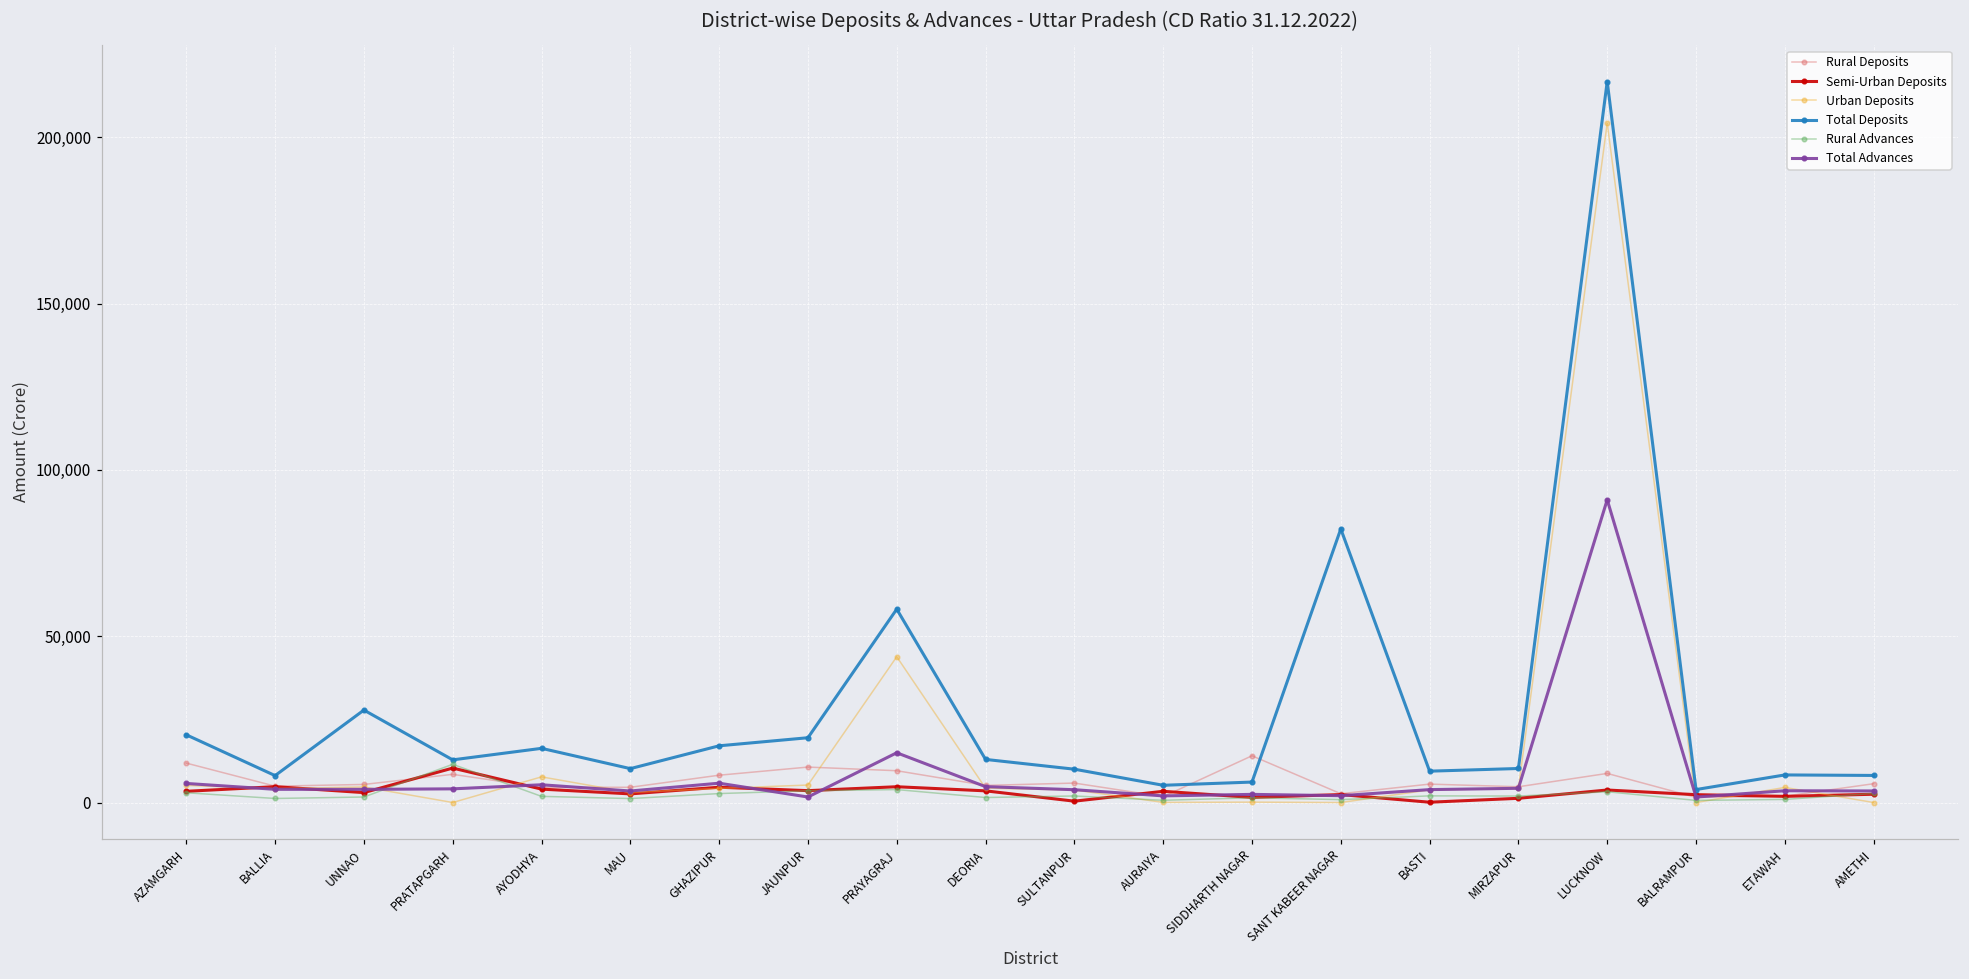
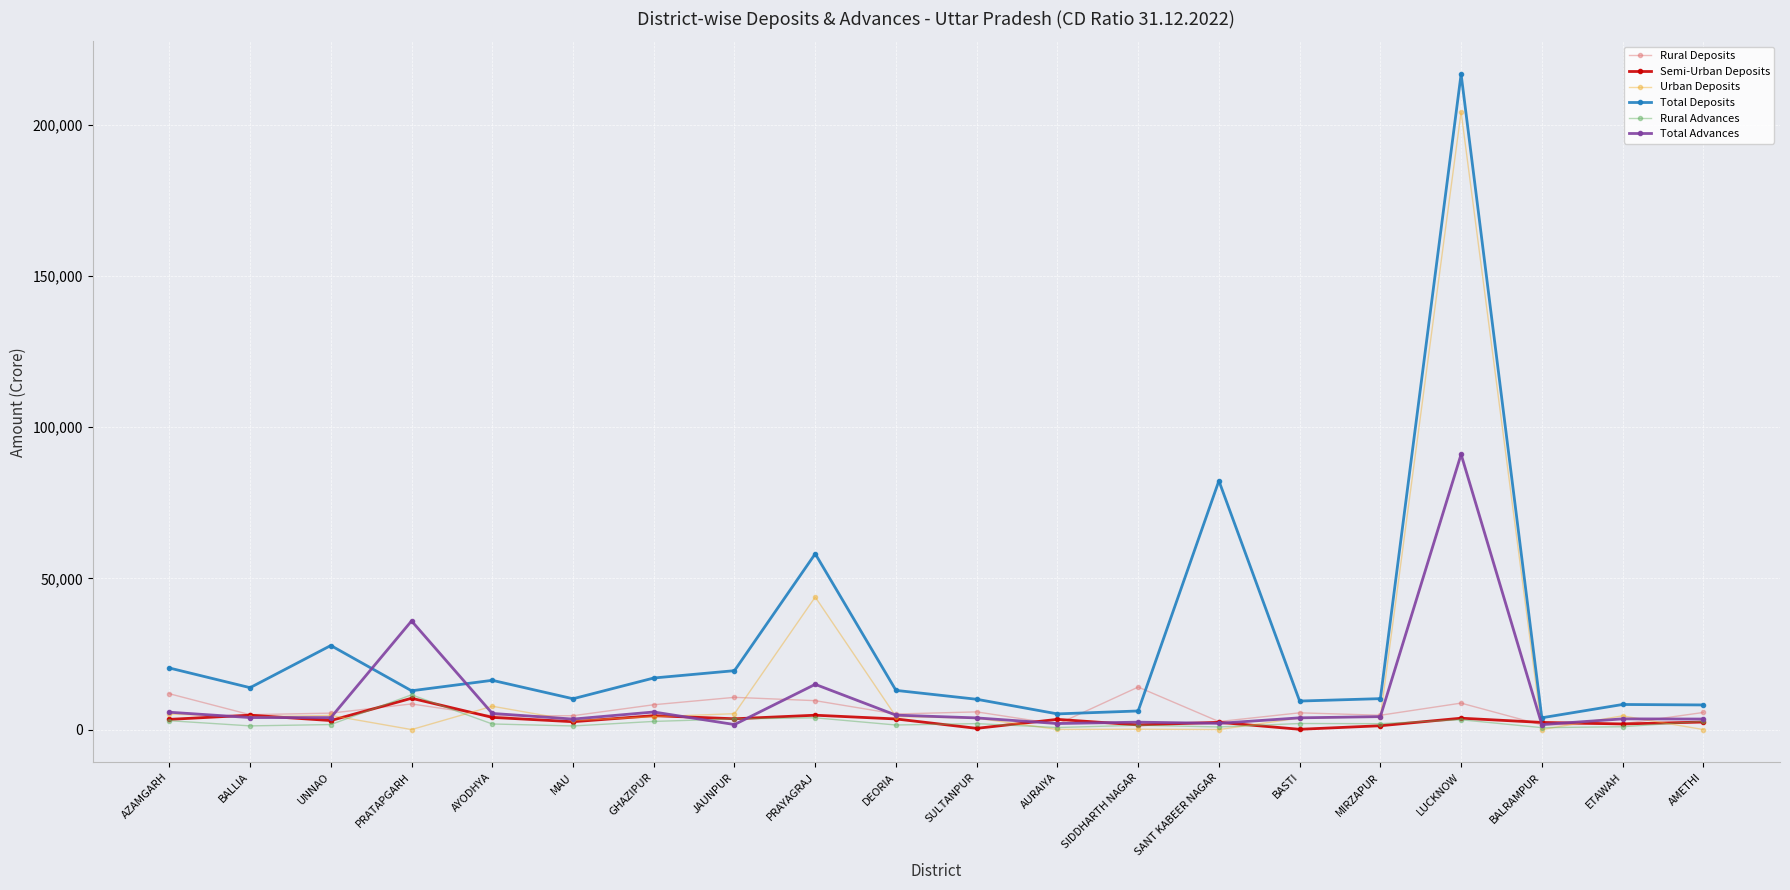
  {
    "Rural Deposits": {
      "AZAMGARH": "12,000",
      "PRATAPGARH": "8,000",
      "MAU": "5,000",
      "GHAZIPUR": "8,000",
      "JAUNPUR": "11,000",
      "PRAYAGRAJ": "10,000",
      "SULTANPUR": "6,000",
      "SIDDHARTH NAGAR": "14,000",
      "BASTI": "6,000",
      "LUCKNOW": "9,000",
      "AMETHI": "6,000"
    },
    "Semi-Urban Deposits": {
      "UNNAO": "3,000",
      "PRATAPGARH": "10,000",
      "PRAYAGRAJ": "5,000",
      "SULTANPUR": "0",
      "AURAIYA": "3,000",
      "BASTI": "0"
    },
    "Urban Deposits": {
      "PRATAPGARH": "0",
      "AYODHYA": "8,000",
      "JAUNPUR": "5,000",
      "PRAYAGRAJ": "44,000",
      "SIDDHARTH NAGAR": "0",
      "SANT KABEER NAGAR": "0",
      "LUCKNOW": "204,000",
      "ETAWAH": "5,000",
      "AMETHI": "0"
    },
    "Total Deposits": {
      "AZAMGARH": "20,000",
-     "BALLIA": "8,000",
+     "BALLIA": "14,000",
      "UNNAO": "28,000",
      "PRATAPGARH": "13,000",
      "AYODHYA": "16,000",
      "MAU": "10,000",
      "GHAZIPUR": "17,000",
      "JAUNPUR": "19,000",
      "PRAYAGRAJ": "58,000",
      "DEORIA": "13,000",
      "SULTANPUR": "10,000",
      "AURAIYA": "5,000",
      "SIDDHARTH NAGAR": "6,000",
      "SANT KABEER NAGAR": "82,000",
      "BASTI": "9,000",
      "MIRZAPUR": "10,000",
      "LUCKNOW": "217,000",
      "BALRAMPUR": "4,000",
      "ETAWAH": "8,000",
      "AMETHI": "8,000"
    },
    "Rural Advances": {
      "BALLIA": "1,000",
      "UNNAO": "2,000",
      "PRATAPGARH": "11,000",
      "AYODHYA": "2,000",
      "MAU": "1,000",
      "GHAZIPUR": "3,000",
      "PRAYAGRAJ": "4,000",
      "DEORIA": "2,000",
      "SULTANPUR": "2,000",
      "SANT KABEER NAGAR": "1,000",
      "BASTI": "2,000",
      "ETAWAH": "1,000"
    },
    "Total Advances": {
-     "PRATAPGARH": "4,000",
+     "PRATAPGARH": "36,000",
      "GHAZIPUR": "6,000",
      "JAUNPUR": "2,000",
      "PRAYAGRAJ": "15,000",
      "SIDDHARTH NAGAR": "2,000",
      "LUCKNOW": "91,000",
      "ETAWAH": "4,000"
    }
  }
